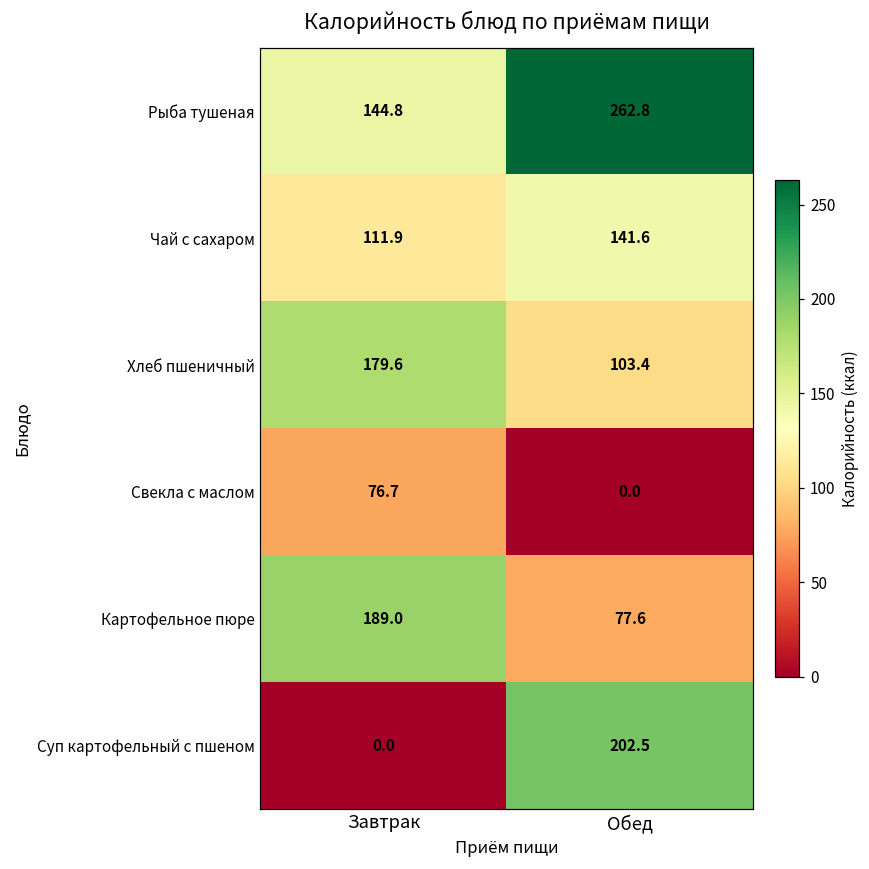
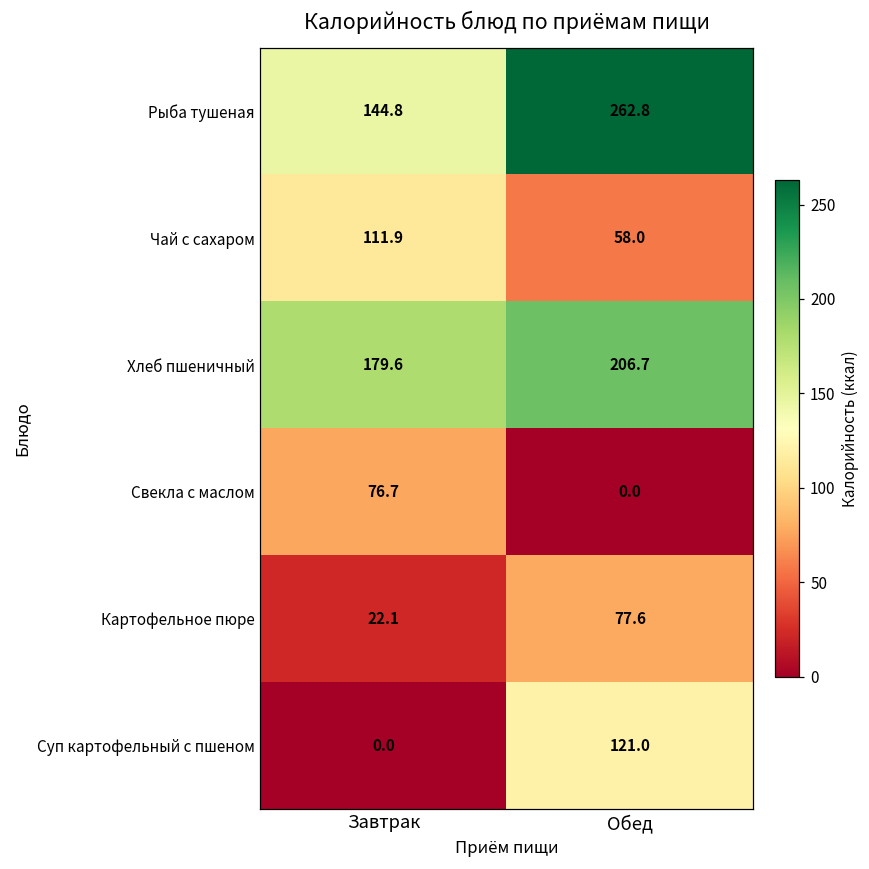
  {
    "Рыба тушеная": {
      "Завтрак": 144.8,
      "Обед": 262.8
    },
    "Чай с сахаром": {
      "Завтрак": 111.9,
-     "Обед": 141.6
+     "Обед": 58.0
    },
    "Хлеб пшеничный": {
      "Завтрак": 179.6,
-     "Обед": 103.4
+     "Обед": 206.7
    },
    "Свекла с маслом": {
      "Завтрак": 76.7,
      "Обед": 0.0
    },
    "Картофельное пюре": {
-     "Завтрак": 189.0,
+     "Завтрак": 22.1,
      "Обед": 77.6
    },
    "Суп картофельный с пшеном": {
      "Завтрак": 0.0,
-     "Обед": 202.5
+     "Обед": 121.0
    }
  }
